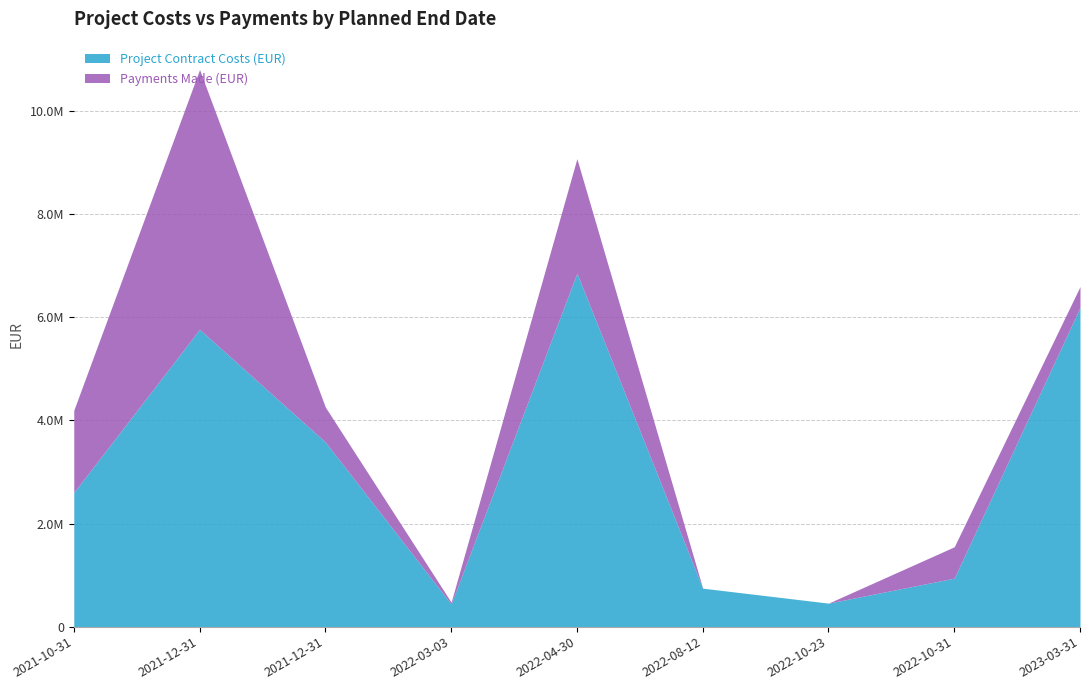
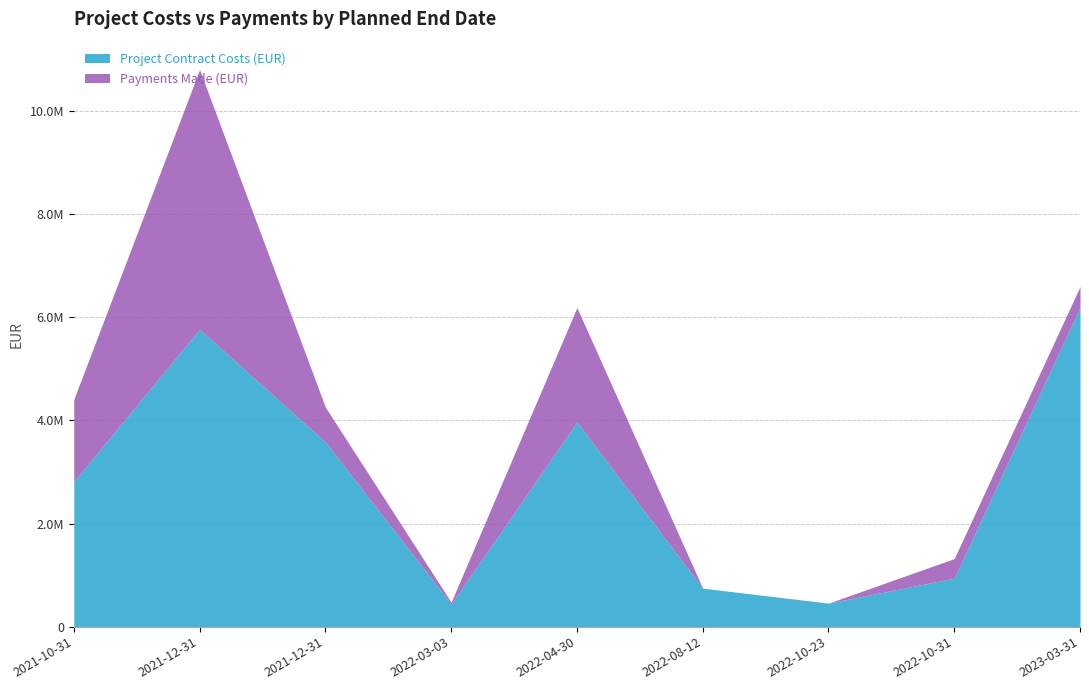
  {
    "Project Contract Costs (EUR)": {
-     "2021-10-31": 2600000,
-     "2022-04-30": 6900000,
+     "2021-10-31": 2800000,
+     "2022-04-30": 4000000,
      "2022-10-31": 900000,
      "2023-03-31": 6200000
    },
    "Payments Made (EUR)": {
      "2021-10-31": 1600000,
      "2022-04-30": 2200000,
-     "2022-10-31": 600000,
+     "2022-10-31": 400000,
      "2023-03-31": 400000
    }
  }
